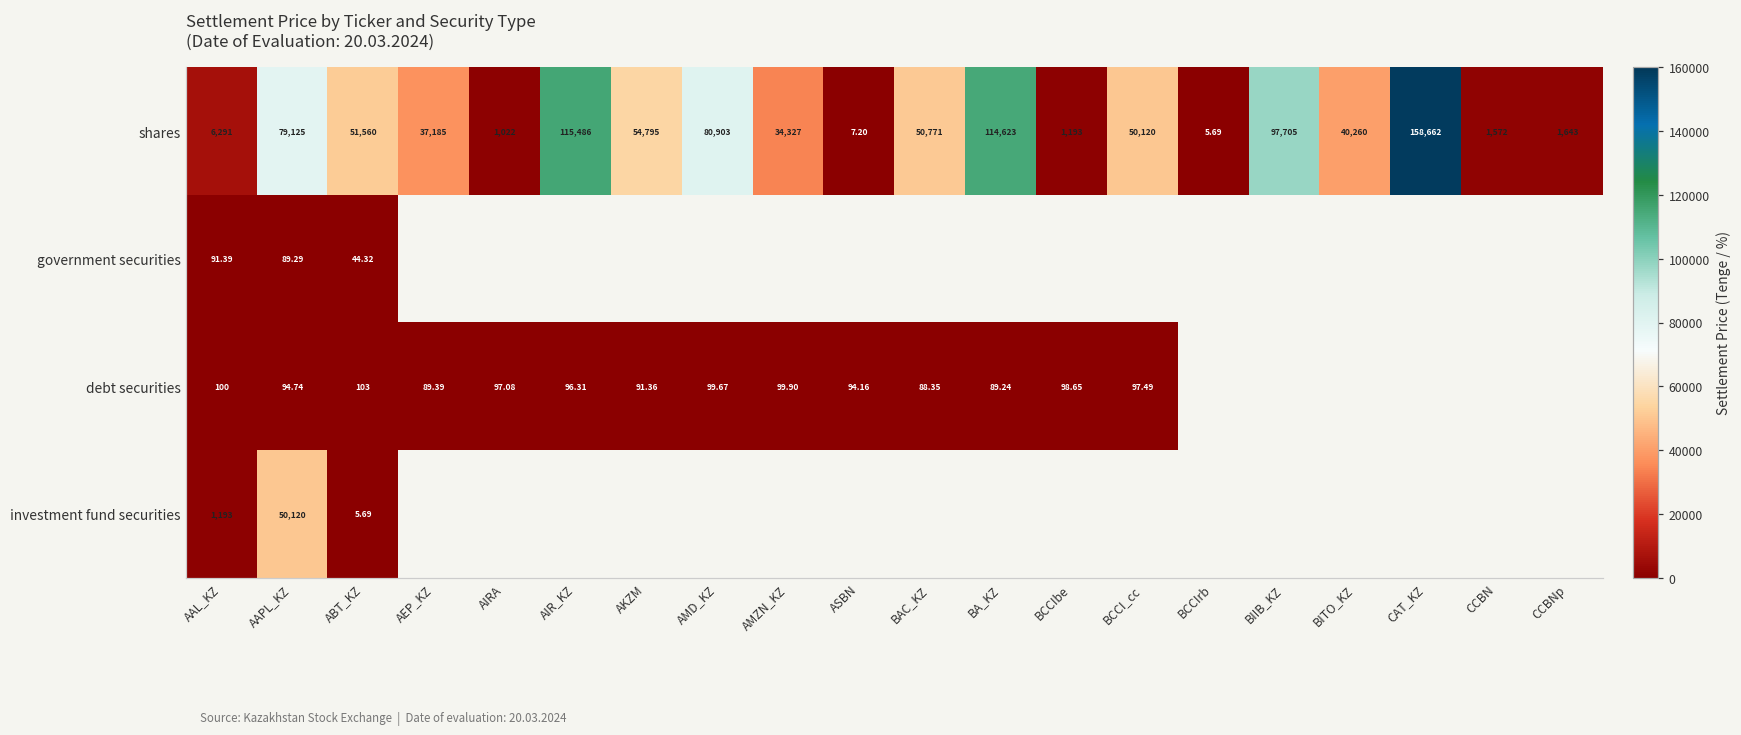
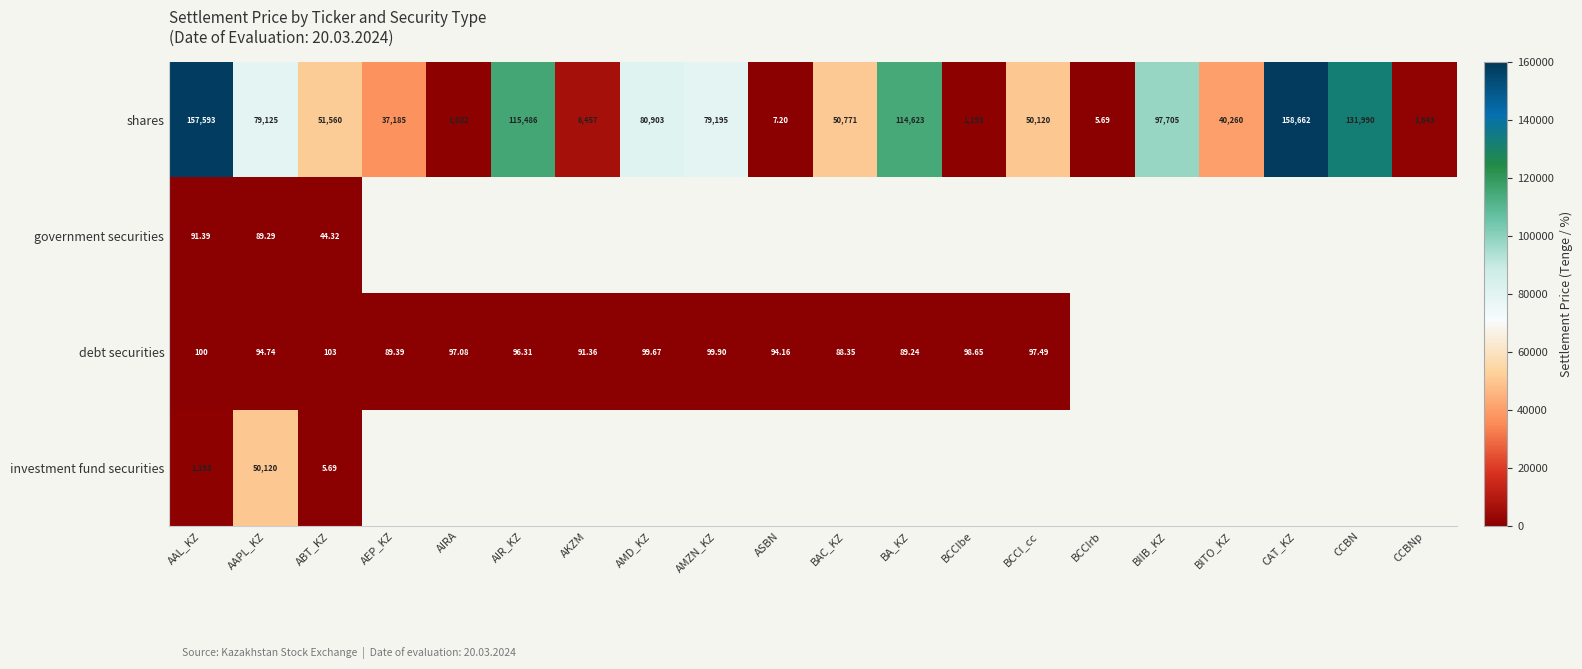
  {
    "shares": {
-     "AAL_KZ": "6,291",
+     "AAL_KZ": "157,593",
      "AAPL_KZ": "79,125",
      "ABT_KZ": "51,560",
      "AEP_KZ": "37,185",
      "AIRA": "1,022",
      "AIR_KZ": "115,486",
-     "AKZM": "54,795",
+     "AKZM": "6,457",
      "AMD_KZ": "80,903",
-     "AMZN_KZ": "34,327",
+     "AMZN_KZ": "79,195",
      "ASBN": "7.20",
      "BAC_KZ": "50,771",
      "BA_KZ": "114,623",
      "BCCIbe": "1,193",
      "BCCI_cc": "50,120",
      "BCCIrb": "5.69",
      "BIIB_KZ": "97,705",
      "BITO_KZ": "40,260",
      "CAT_KZ": "158,662",
-     "CCBN": "1,572",
+     "CCBN": "131,990",
      "CCBNp": "1,643"
    },
    "government securities": {
      "AAL_KZ": "91.39",
      "AAPL_KZ": "89.29",
      "ABT_KZ": "44.32"
    },
    "debt securities": {
      "AAL_KZ": "100",
      "AAPL_KZ": "94.74",
      "ABT_KZ": "103",
      "AEP_KZ": "89.39",
      "AIRA": "97.08",
      "AIR_KZ": "96.31",
      "AKZM": "91.36",
      "AMD_KZ": "99.67",
      "AMZN_KZ": "99.90",
      "ASBN": "94.16",
      "BAC_KZ": "88.35",
      "BA_KZ": "89.24",
      "BCCIbe": "98.65",
      "BCCI_cc": "97.49"
    },
    "investment fund securities": {
      "AAL_KZ": "1,193",
      "AAPL_KZ": "50,120",
      "ABT_KZ": "5.69"
    }
  }
